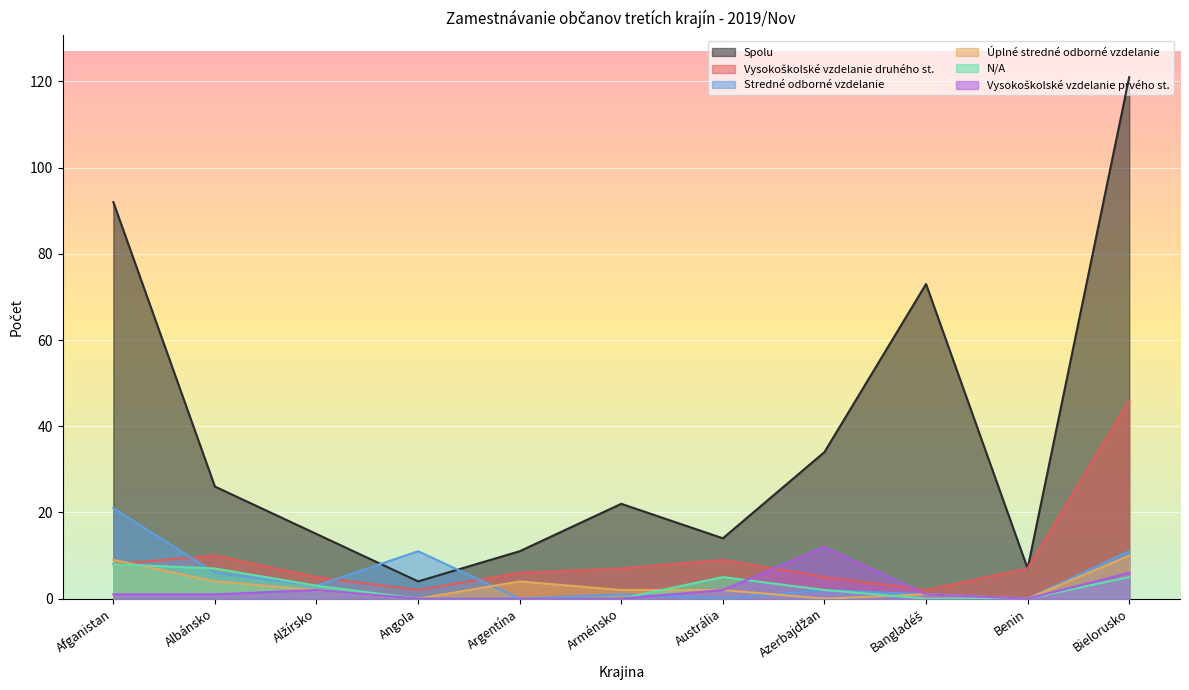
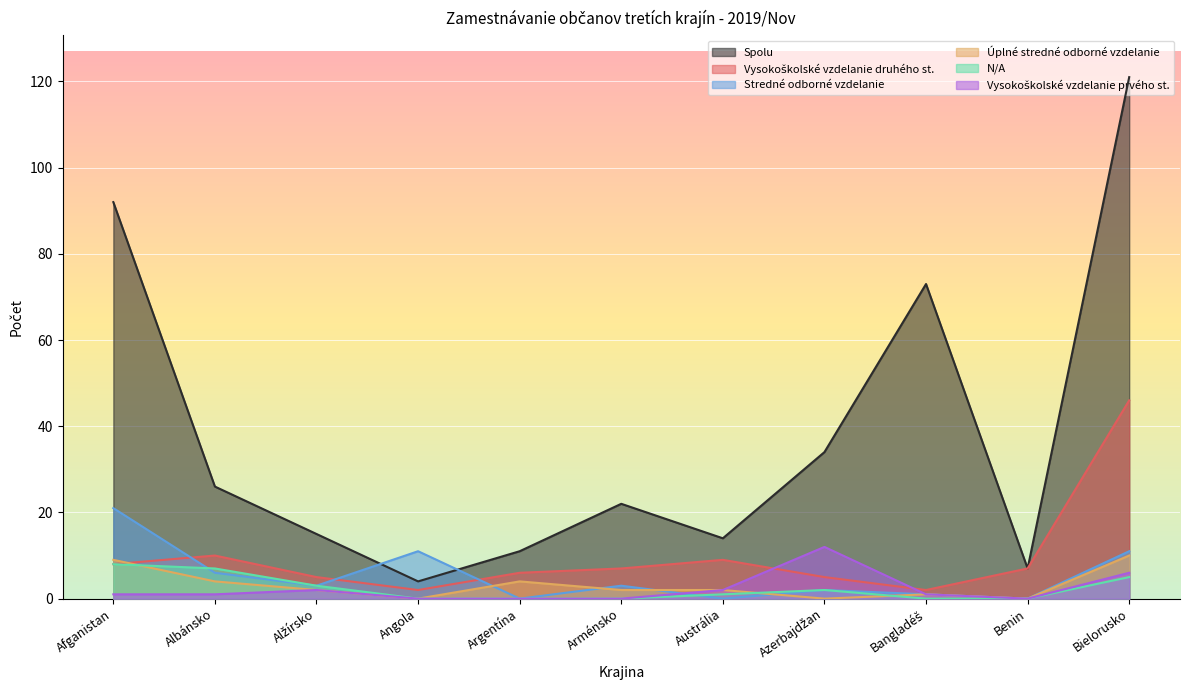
  {
    "Spolu": {
      "Afganistan": 92,
      "Albánsko": 26,
      "Alžírsko": 15,
      "Angola": 4,
      "Argentína": 11,
      "Arménsko": 22,
      "Austrália": 14,
      "Azerbajdžan": 34,
      "Bangladéš": 73
    },
    "Vysokoškolské vzdelanie druhého st.": {
      "Albánsko": 10,
      "Alžírsko": 5,
      "Angola": 2,
      "Argentína": 6,
      "Arménsko": 7,
      "Austrália": 9,
      "Azerbajdžan": 5,
      "Bangladéš": 2,
      "Bielorusko": 46
    },
    "Stredné odborné vzdelanie": {
      "Afganistan": 21,
      "Albánsko": 6,
      "Angola": 11,
-     "Arménsko": 1,
+     "Arménsko": 3,
      "Austrália": 0,
      "Bielorusko": 11
    },
    "Úplné stredné odborné vzdelanie": {
      "Afganistan": 9,
      "Albánsko": 4,
      "Argentína": 4,
      "Arménsko": 2,
      "Azerbajdžan": 0,
      "Bielorusko": 10
    },
    "N/A": {
      "Albánsko": 7,
-     "Austrália": 5,
+     "Austrália": 1,
      "Bangladéš": 0,
      "Bielorusko": 5
    },
    "Vysokoškolské vzdelanie prvého st.": {
      "Afganistan": 1,
      "Albánsko": 1,
      "Azerbajdžan": 12,
      "Bielorusko": 6
    }
  }
